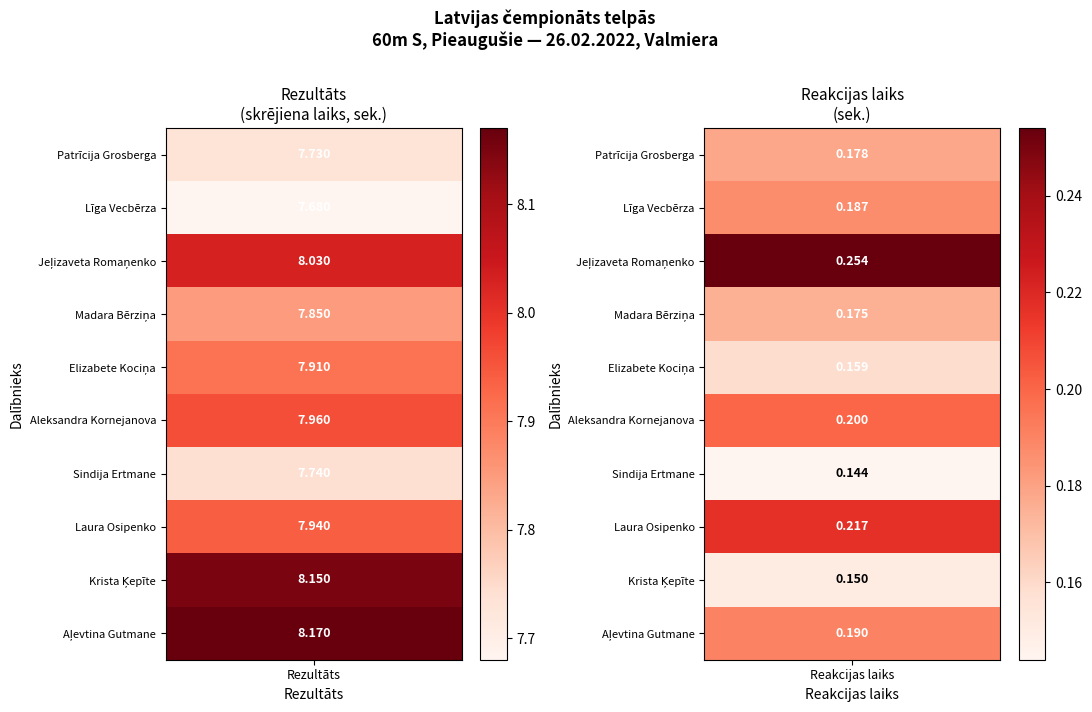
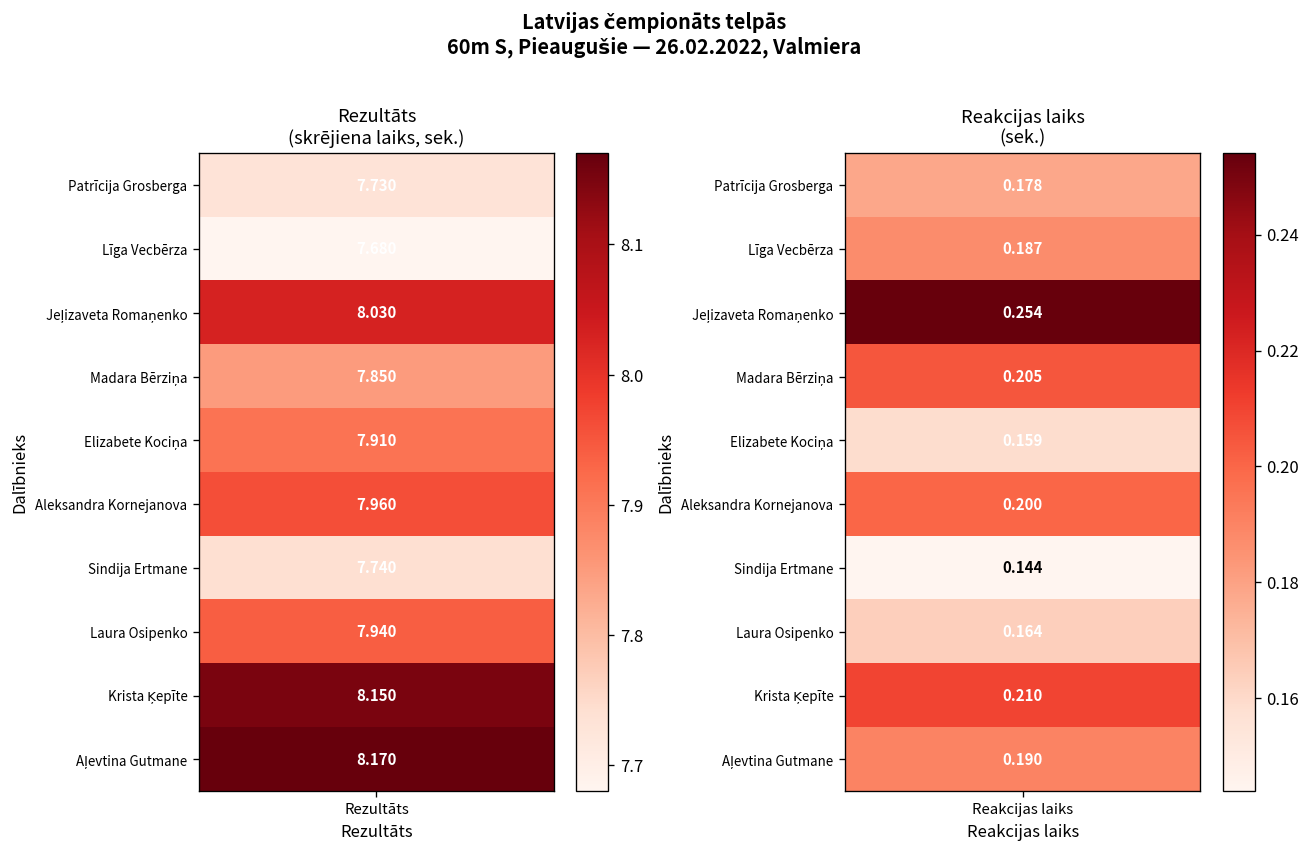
  {
    "Rezultāts (skrējiena laiks, sek.)": {
      "Jeļizaveta Romaņenko": {
        "Rezultāts": 8.030
      },
      "Madara Bērziņa": {
        "Rezultāts": 7.850
      },
      "Elizabete Kociņa": {
        "Rezultāts": 7.910
      },
      "Aleksandra Kornejanova": {
        "Rezultāts": 7.960
      },
      "Laura Osipenko": {
        "Rezultāts": 7.940
      },
      "Krista Ķepīte": {
        "Rezultāts": 8.150
      },
      "Aļevtina Gutmane": {
        "Rezultāts": 8.170
      }
    },
    "Reakcijas laiks (sek.)": {
      "Patrīcija Grosberga": {
        "Reakcijas laiks": 0.178
      },
      "Līga Vecbērza": {
        "Reakcijas laiks": 0.187
      },
      "Jeļizaveta Romaņenko": {
        "Reakcijas laiks": 0.254
      },
      "Madara Bērziņa": {
-       "Reakcijas laiks": 0.175
+       "Reakcijas laiks": 0.205
      },
      "Elizabete Kociņa": {
        "Reakcijas laiks": 0.159
      },
      "Aleksandra Kornejanova": {
        "Reakcijas laiks": 0.200
      },
      "Sindija Ertmane": {
        "Reakcijas laiks": 0.144
      },
      "Laura Osipenko": {
-       "Reakcijas laiks": 0.217
+       "Reakcijas laiks": 0.164
      },
      "Krista Ķepīte": {
-       "Reakcijas laiks": 0.150
+       "Reakcijas laiks": 0.210
      },
      "Aļevtina Gutmane": {
        "Reakcijas laiks": 0.190
      }
    }
  }
